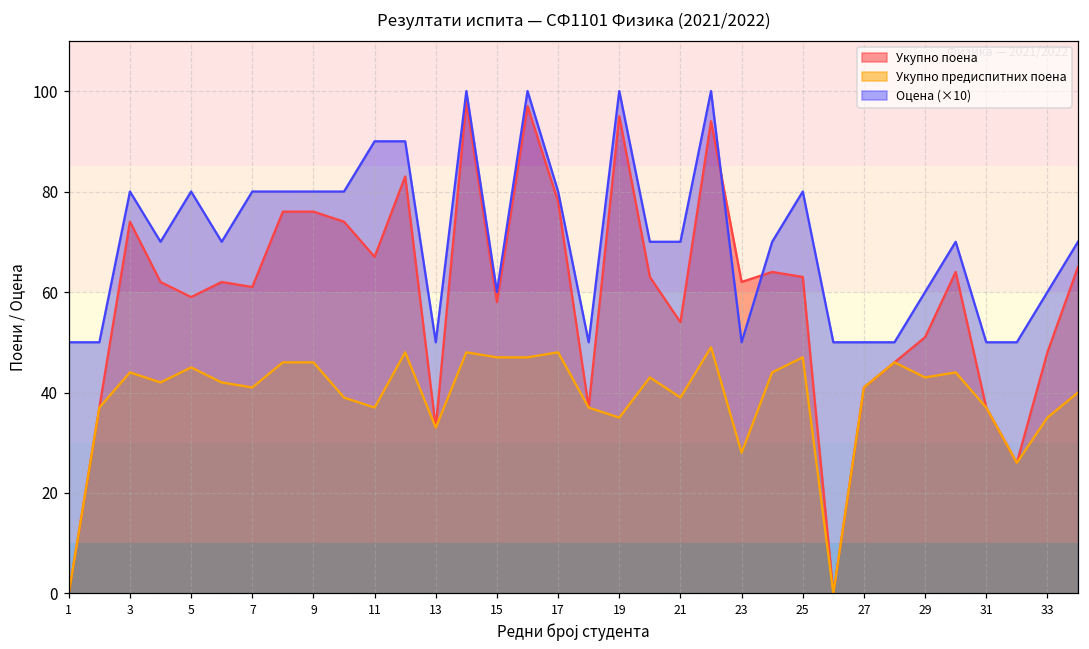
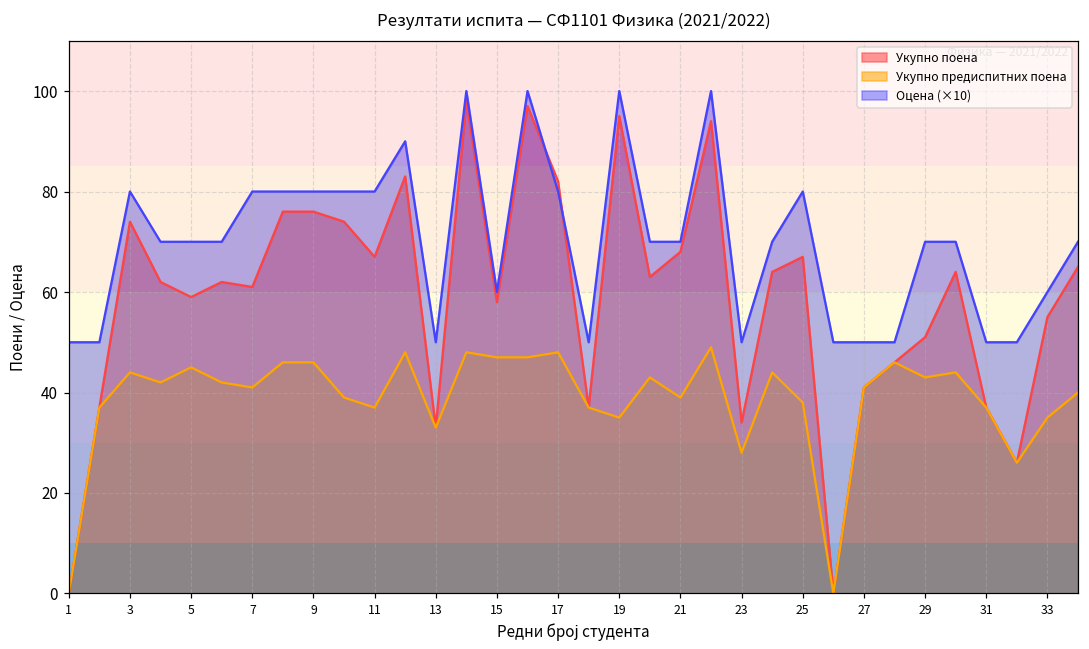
  {
    "Укупно поена": {
      "3": 74,
      "5": 59,
      "7": 61,
      "9": 76,
      "11": 67,
      "15": 58,
-     "17": 78,
+     "17": 82,
      "19": 95,
-     "21": 54,
-     "23": 62,
-     "25": 63,
+     "21": 68,
+     "23": 34,
+     "25": 67,
      "29": 51,
-     "33": 48
+     "33": 55
    },
    "Укупно предиспитних поена": {
      "3": 44,
      "5": 45,
      "7": 41,
      "9": 46,
      "11": 37,
      "15": 47,
      "17": 48,
      "19": 35,
      "21": 39,
      "23": 28,
-     "25": 47,
+     "25": 38,
      "29": 43,
      "33": 35
    },
    "Оцена (×10)": {
      "1": 50,
      "3": 80,
-     "5": 80,
+     "5": 70,
      "7": 80,
      "9": 80,
-     "11": 90,
+     "11": 80,
      "13": 50,
      "15": 60,
      "17": 80,
      "19": 100,
      "21": 70,
      "23": 50,
      "25": 80,
      "27": 50,
-     "29": 60,
+     "29": 70,
      "31": 50,
      "33": 60
    }
  }
